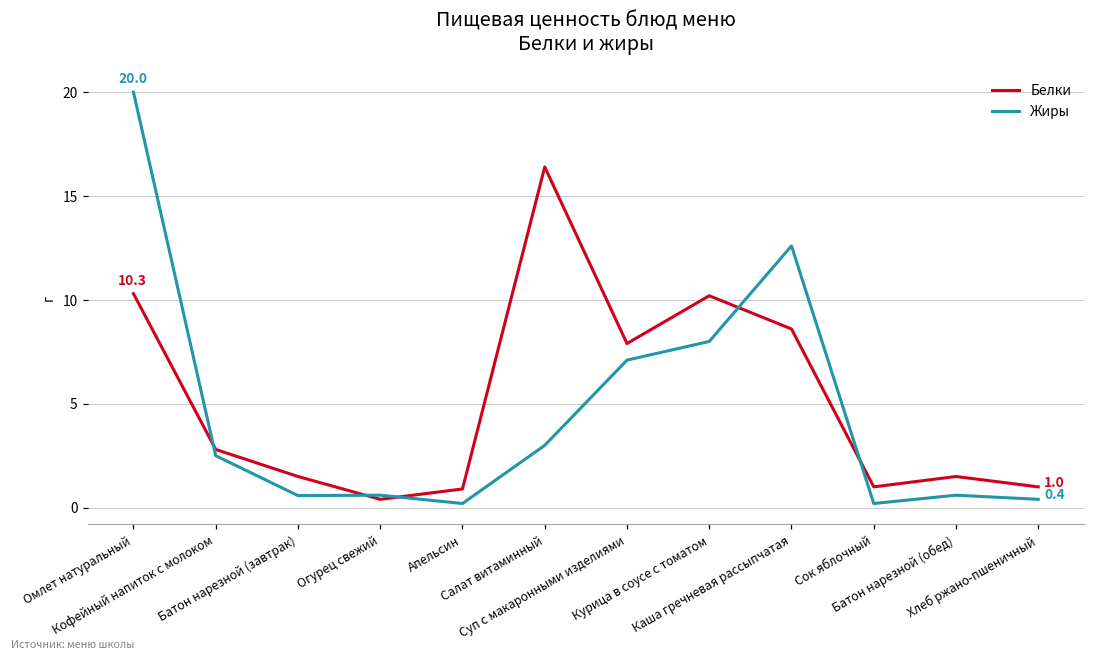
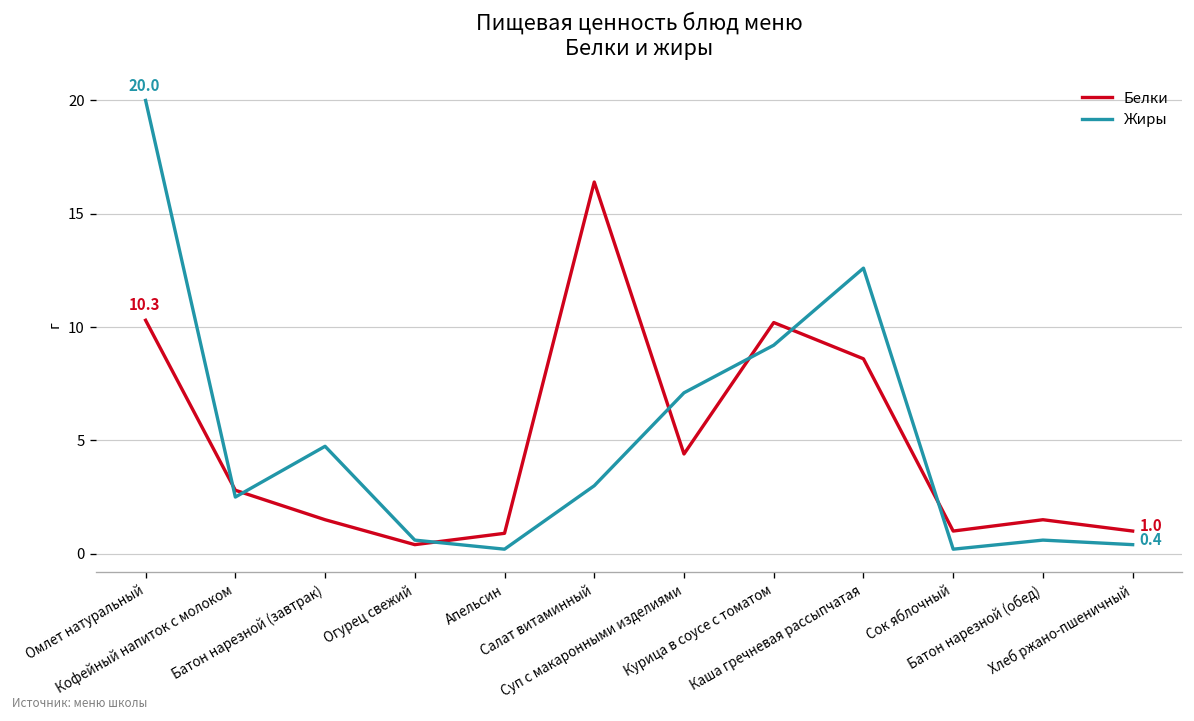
  {
    "Белки": {
      "Кофейный напиток с молоком": 2.8,
      "Батон нарезной (завтрак)": 1.5,
      "Огурец свежий": 0.4,
      "Апельсин": 0.9,
      "Салат витаминный": 16.4,
-     "Суп с макаронными изделиями": 7.9,
+     "Суп с макаронными изделиями": 4.4,
      "Курица в соусе с томатом": 10.2,
      "Каша гречневая рассыпчатая": 8.6,
      "Сок яблочный": 1.0,
      "Батон нарезной (обед)": 1.5
    },
    "Жиры": {
      "Кофейный напиток с молоком": 2.5,
-     "Батон нарезной (завтрак)": 0.6,
+     "Батон нарезной (завтрак)": 4.7,
      "Огурец свежий": 0.6,
      "Апельсин": 0.2,
      "Салат витаминный": 3.0,
      "Суп с макаронными изделиями": 7.1,
-     "Курица в соусе с томатом": 8.0,
+     "Курица в соусе с томатом": 9.2,
      "Каша гречневая рассыпчатая": 12.6,
      "Сок яблочный": 0.2,
      "Батон нарезной (обед)": 0.6
    }
  }
